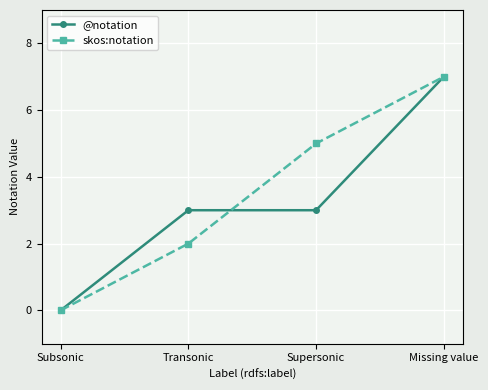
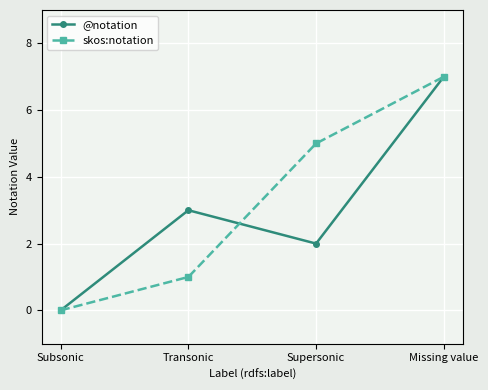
  {
    "@notation": {
      "Transonic": 3,
-     "Supersonic": 3
+     "Supersonic": 2
    },
    "skos:notation": {
-     "Transonic": 2,
+     "Transonic": 1,
      "Supersonic": 5
    }
  }
